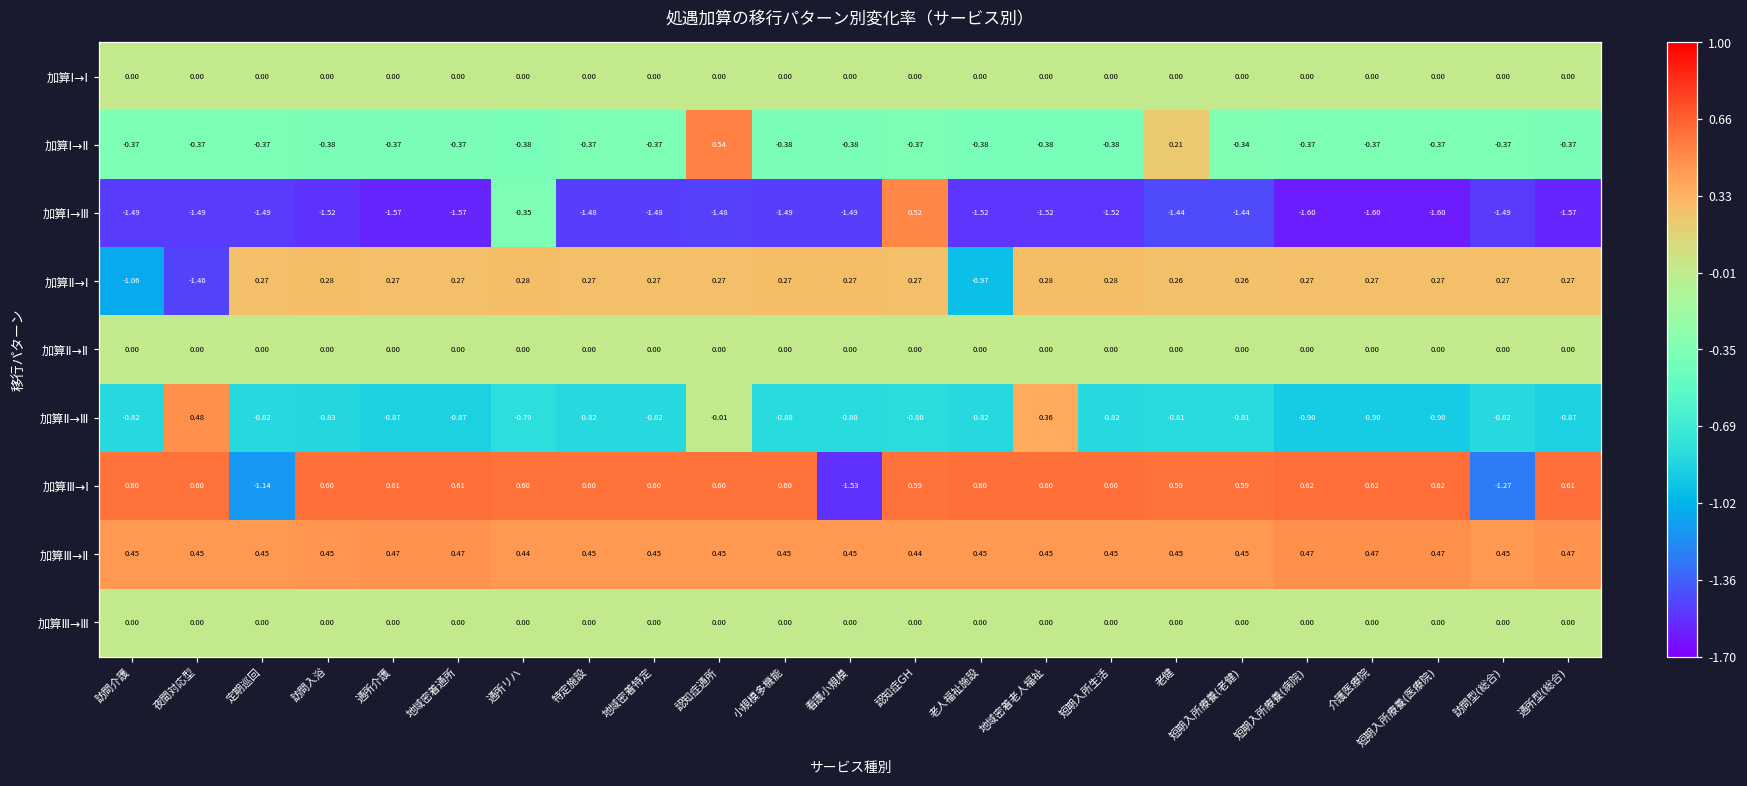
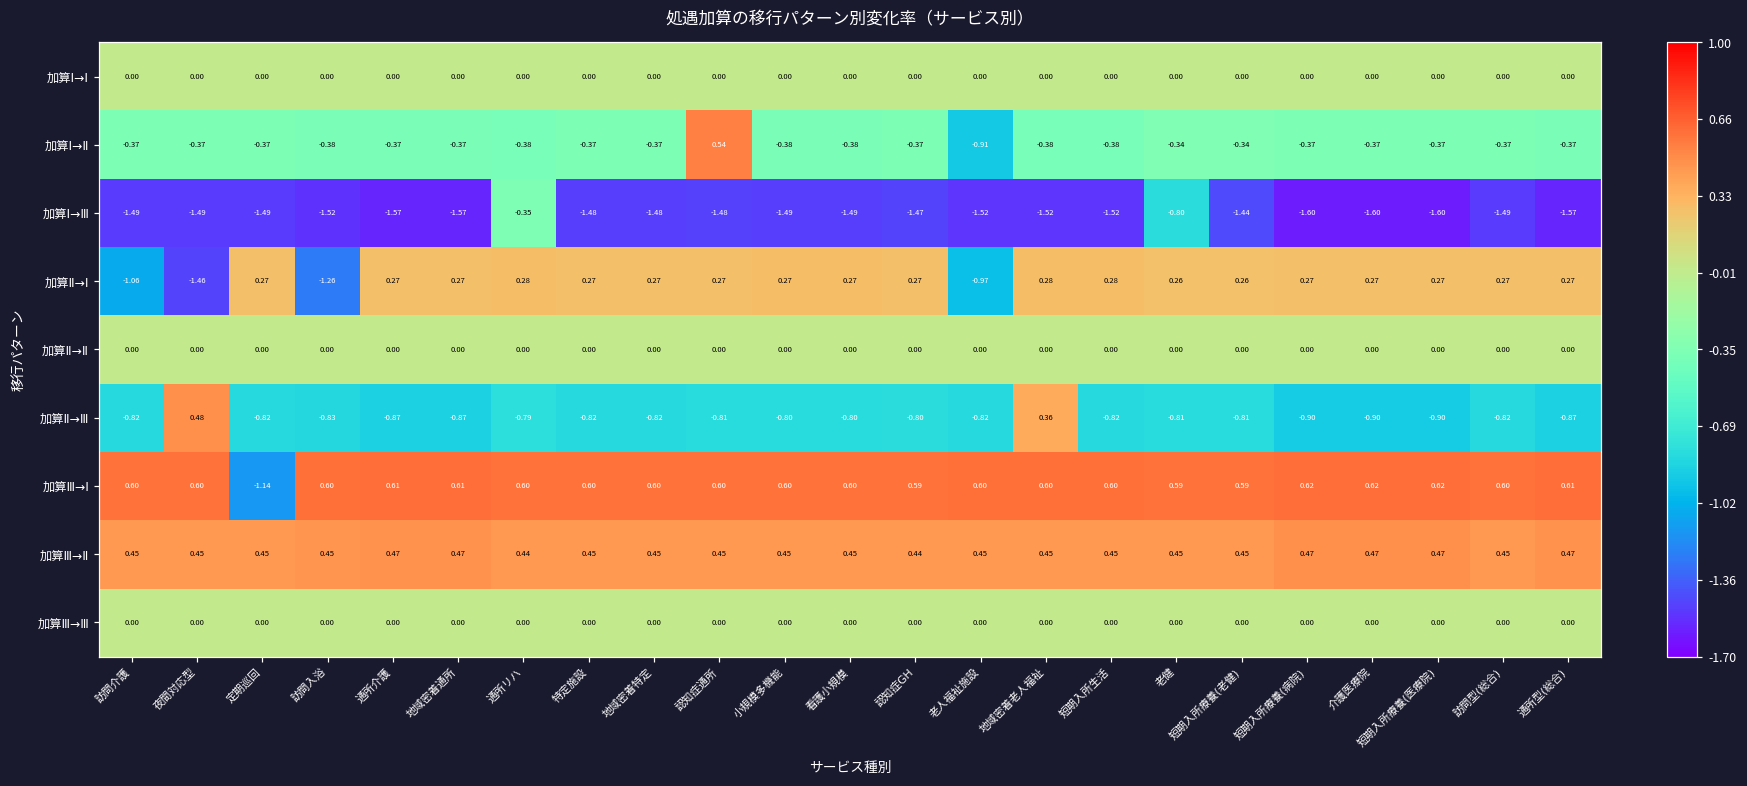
  {
    "加算Ⅰ→Ⅱ": {
      "訪問介護": -0.37,
      "夜間対応型": -0.37,
      "定期巡回": -0.37,
      "訪問入浴": -0.38,
      "通所介護": -0.37,
      "地域密着通所": -0.37,
      "通所リハ": -0.38,
      "特定施設": -0.37,
      "地域密着特定": -0.37,
      "認知症通所": 0.54,
      "小規模多機能": -0.38,
      "看護小規模": -0.38,
      "認知症GH": -0.37,
-     "老人福祉施設": -0.38,
+     "老人福祉施設": -0.91,
      "地域密着老人福祉": -0.38,
      "短期入所生活": -0.38,
-     "老健": 0.21,
+     "老健": -0.34,
      "短期入所療養(老健)": -0.34,
      "短期入所療養(病院)": -0.37,
      "介護医療院": -0.37,
      "短期入所療養(医療院)": -0.37,
      "訪問型(総合)": -0.37,
      "通所型(総合)": -0.37
    },
    "加算Ⅰ→Ⅲ": {
      "訪問介護": -1.49,
      "夜間対応型": -1.49,
      "定期巡回": -1.49,
      "訪問入浴": -1.52,
      "通所介護": -1.57,
      "地域密着通所": -1.57,
      "通所リハ": -0.35,
      "特定施設": -1.48,
      "地域密着特定": -1.48,
      "認知症通所": -1.48,
      "小規模多機能": -1.49,
      "看護小規模": -1.49,
-     "認知症GH": 0.52,
+     "認知症GH": -1.47,
      "老人福祉施設": -1.52,
      "地域密着老人福祉": -1.52,
      "短期入所生活": -1.52,
-     "老健": -1.44,
+     "老健": -0.80,
      "短期入所療養(老健)": -1.44,
      "短期入所療養(病院)": -1.60,
      "介護医療院": -1.60,
      "短期入所療養(医療院)": -1.60,
      "訪問型(総合)": -1.49,
      "通所型(総合)": -1.57
    },
    "加算Ⅱ→Ⅰ": {
      "訪問介護": -1.06,
      "夜間対応型": -1.46,
      "定期巡回": 0.27,
-     "訪問入浴": 0.28,
+     "訪問入浴": -1.26,
      "通所介護": 0.27,
      "地域密着通所": 0.27,
      "通所リハ": 0.28,
      "特定施設": 0.27,
      "地域密着特定": 0.27,
      "認知症通所": 0.27,
      "小規模多機能": 0.27,
      "看護小規模": 0.27,
      "認知症GH": 0.27,
      "老人福祉施設": -0.97,
      "地域密着老人福祉": 0.28,
      "短期入所生活": 0.28,
      "老健": 0.26,
      "短期入所療養(老健)": 0.26,
      "短期入所療養(病院)": 0.27,
      "介護医療院": 0.27,
      "短期入所療養(医療院)": 0.27,
      "訪問型(総合)": 0.27,
      "通所型(総合)": 0.27
    },
    "加算Ⅱ→Ⅲ": {
      "訪問介護": -0.82,
      "夜間対応型": 0.48,
      "定期巡回": -0.82,
      "訪問入浴": -0.83,
      "通所介護": -0.87,
      "地域密着通所": -0.87,
      "通所リハ": -0.79,
      "特定施設": -0.82,
      "地域密着特定": -0.82,
-     "認知症通所": -0.01,
+     "認知症通所": -0.81,
      "小規模多機能": -0.80,
      "看護小規模": -0.80,
      "認知症GH": -0.80,
      "老人福祉施設": -0.82,
      "地域密着老人福祉": 0.36,
      "短期入所生活": -0.82,
      "老健": -0.81,
      "短期入所療養(老健)": -0.81,
      "短期入所療養(病院)": -0.90,
      "介護医療院": -0.90,
      "短期入所療養(医療院)": -0.90,
      "訪問型(総合)": -0.82,
      "通所型(総合)": -0.87
    },
    "加算Ⅲ→Ⅰ": {
      "訪問介護": 0.60,
      "夜間対応型": 0.60,
      "定期巡回": -1.14,
      "訪問入浴": 0.60,
      "通所介護": 0.61,
      "地域密着通所": 0.61,
      "通所リハ": 0.60,
      "特定施設": 0.60,
      "地域密着特定": 0.60,
      "認知症通所": 0.60,
      "小規模多機能": 0.60,
-     "看護小規模": -1.53,
+     "看護小規模": 0.60,
      "認知症GH": 0.59,
      "老人福祉施設": 0.60,
      "地域密着老人福祉": 0.60,
      "短期入所生活": 0.60,
      "老健": 0.59,
      "短期入所療養(老健)": 0.59,
      "短期入所療養(病院)": 0.62,
      "介護医療院": 0.62,
      "短期入所療養(医療院)": 0.62,
-     "訪問型(総合)": -1.27,
+     "訪問型(総合)": 0.60,
      "通所型(総合)": 0.61
    }
  }
